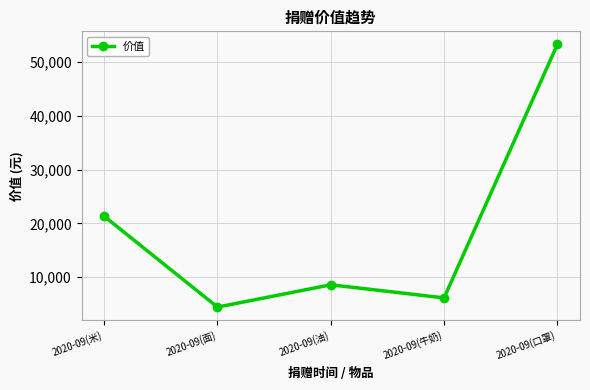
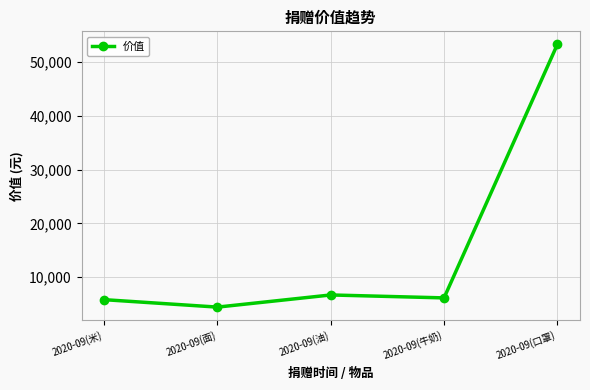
  {
-   "2020-09(米)": "21,000",
+   "2020-09(米)": "6,000",
    "2020-09(面)": "4,000",
-   "2020-09(油)": "9,000",
+   "2020-09(油)": "7,000",
    "2020-09(牛奶)": "6,000",
    "2020-09(口罩)": "53,000"
  }
